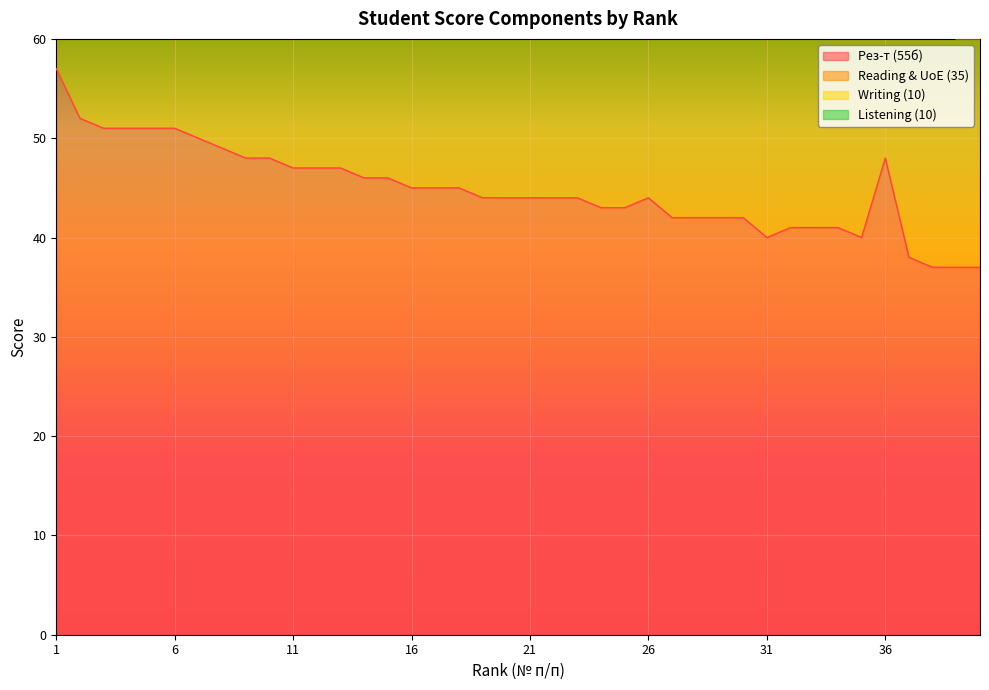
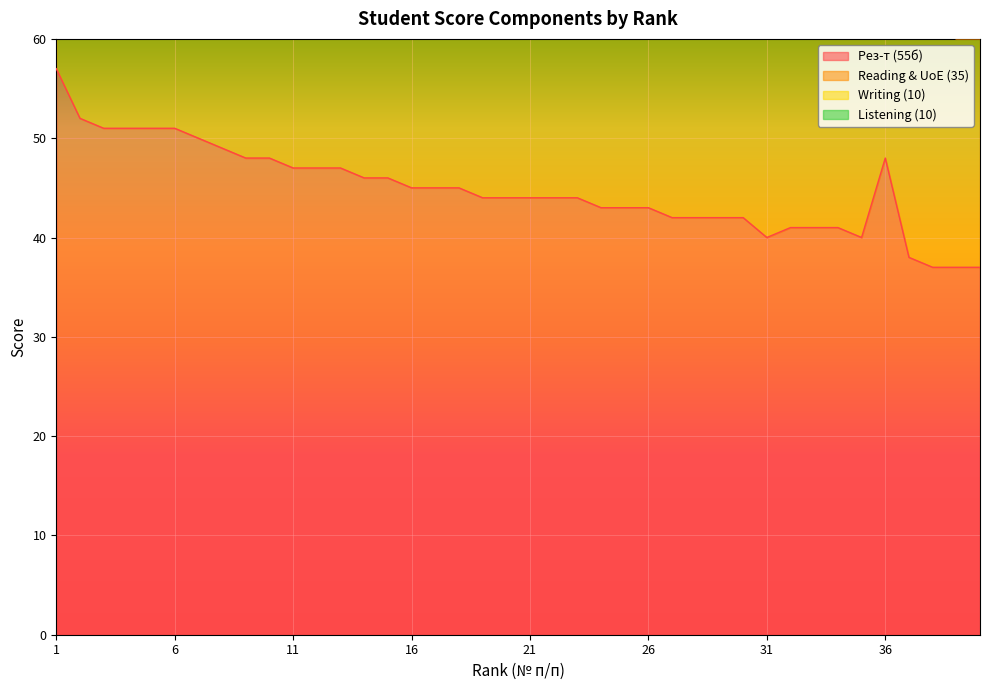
  {
    "Рез-т (55б)": {
      "1": 57,
      "6": 51,
      "11": 47,
      "16": 45,
      "21": 44,
-     "26": 44,
+     "26": 43,
      "31": 40,
      "36": 48
    }
  }
